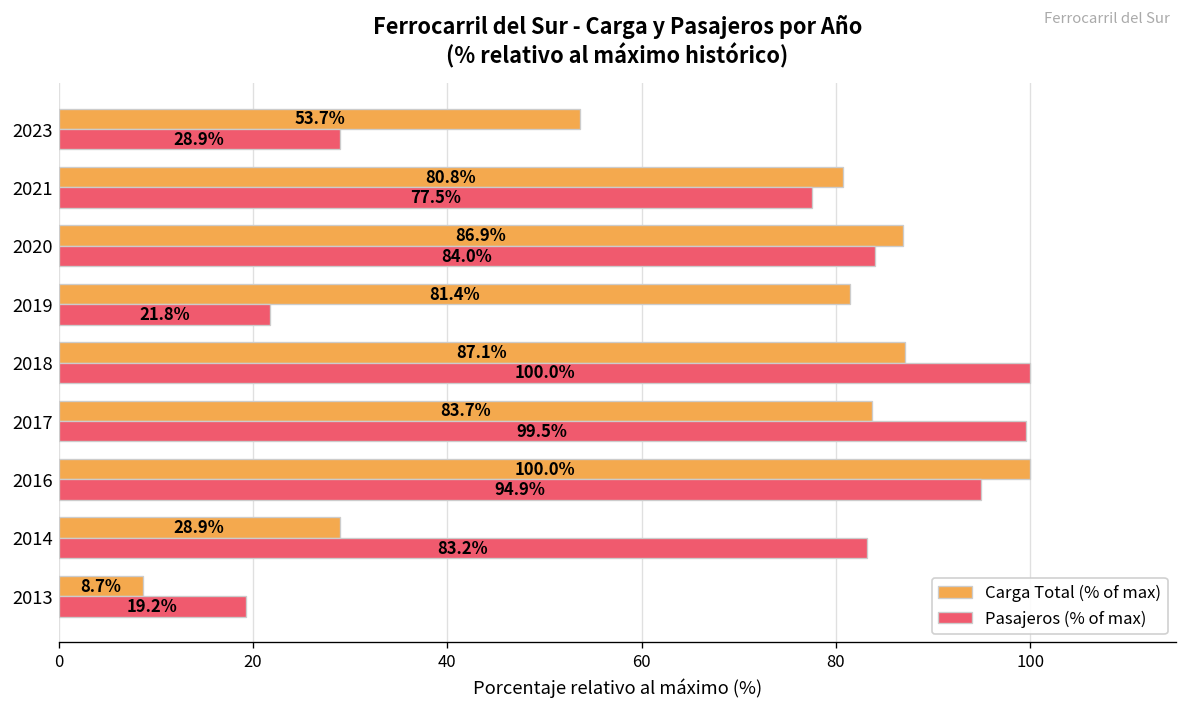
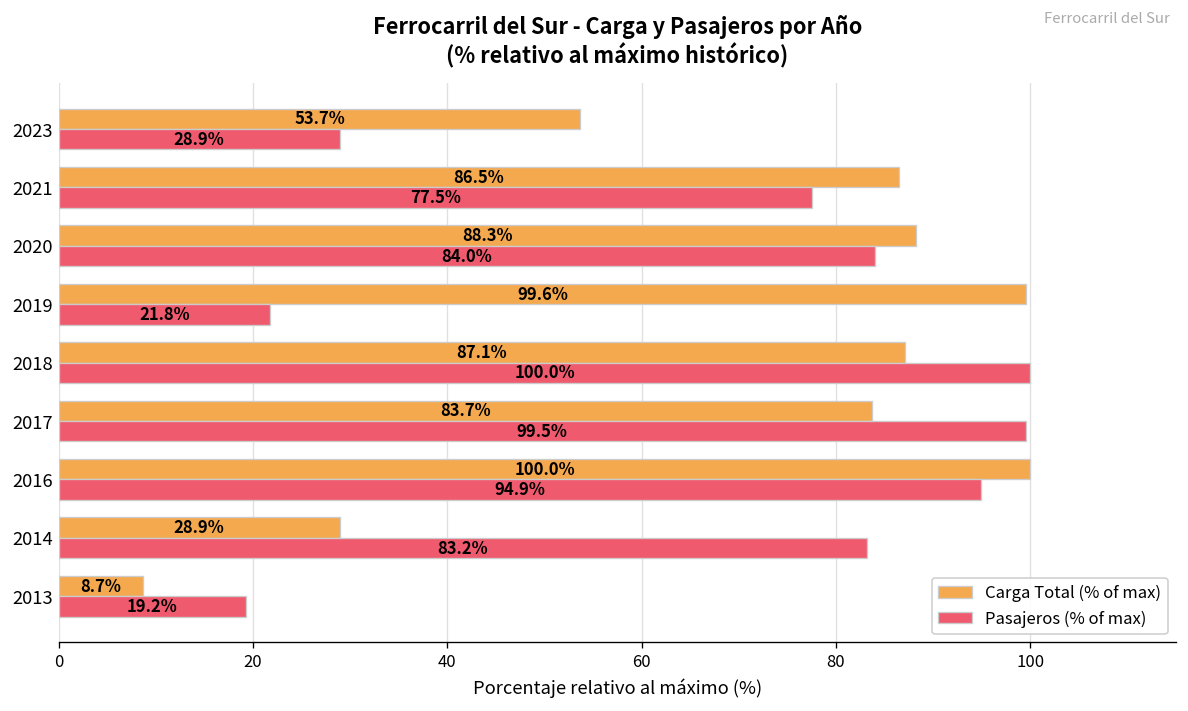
  {
    "Carga Total (% of max)": {
      "2023": "53.7%",
-     "2021": "80.8%",
-     "2020": "86.9%",
-     "2019": "81.4%",
+     "2021": "86.5%",
+     "2020": "88.3%",
+     "2019": "99.6%",
      "2018": "87.1%",
      "2017": "83.7%",
      "2016": "100.0%",
      "2014": "28.9%",
      "2013": "8.7%"
    },
    "Pasajeros (% of max)": {
      "2023": "28.9%",
      "2021": "77.5%",
      "2020": "84.0%",
      "2019": "21.8%",
      "2018": "100.0%",
      "2017": "99.5%",
      "2016": "94.9%",
      "2014": "83.2%",
      "2013": "19.2%"
    }
  }
